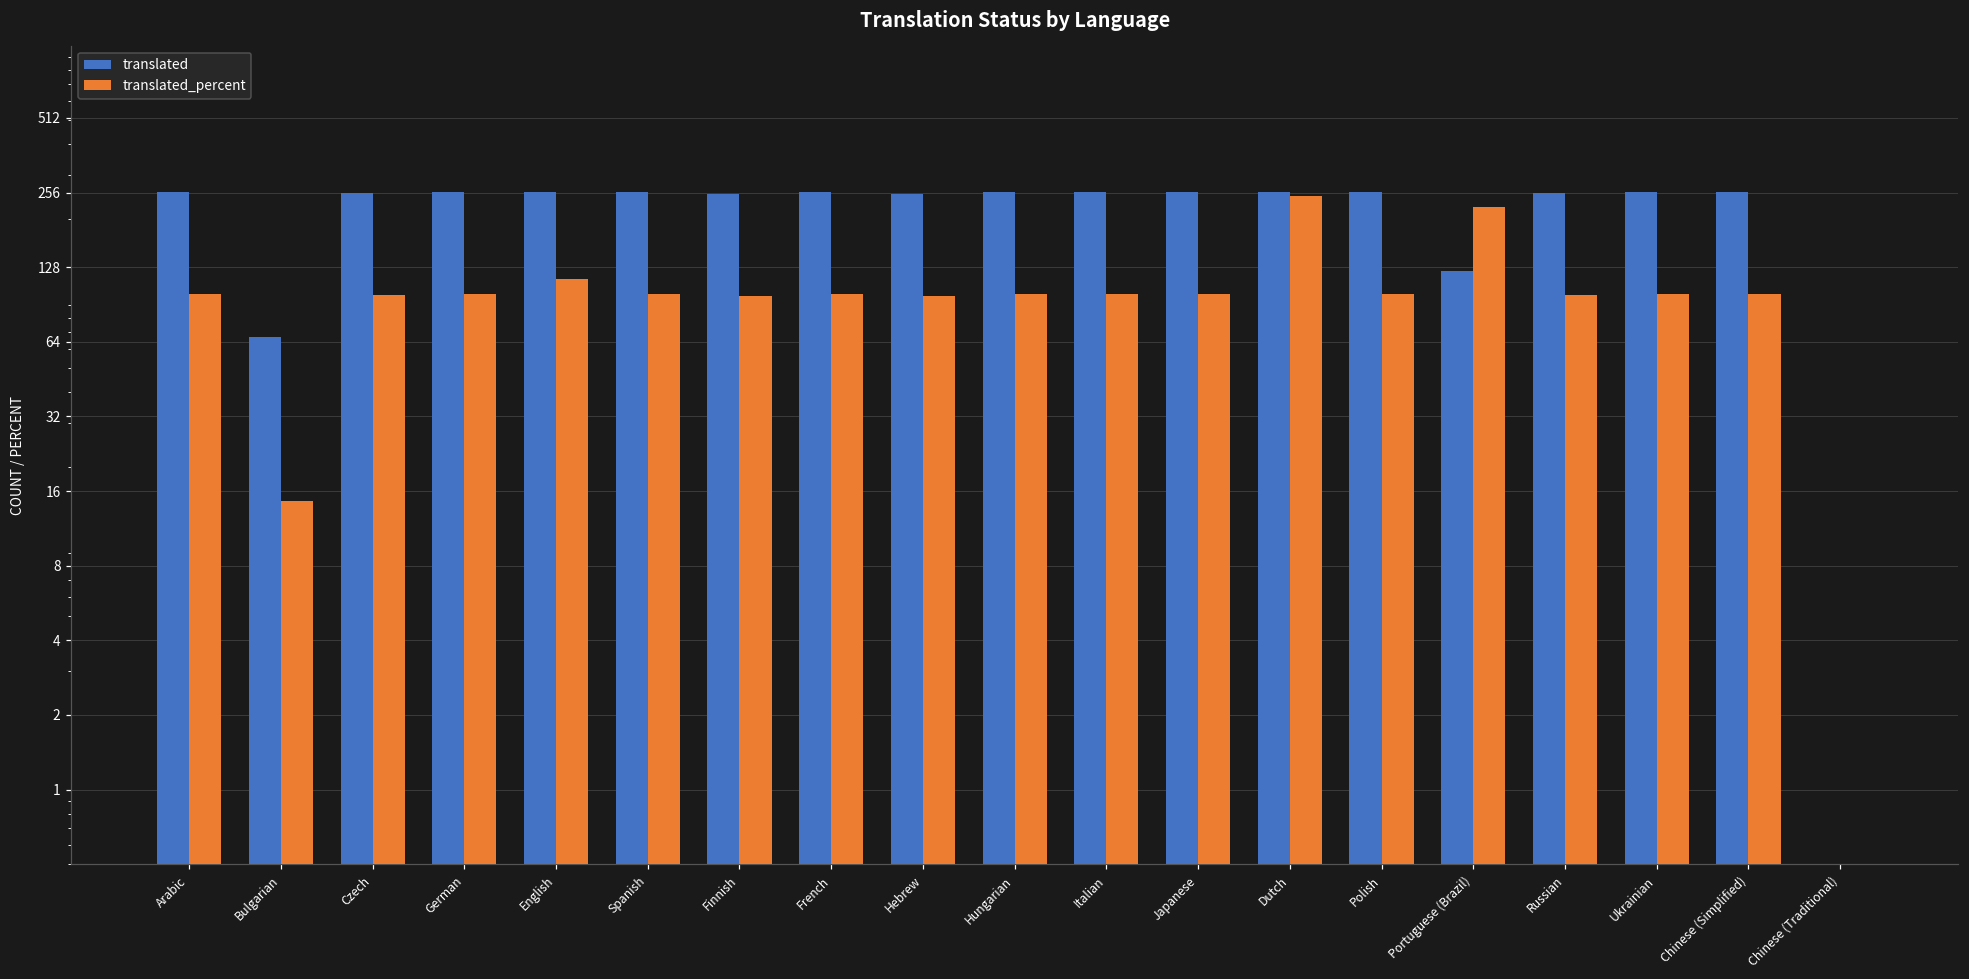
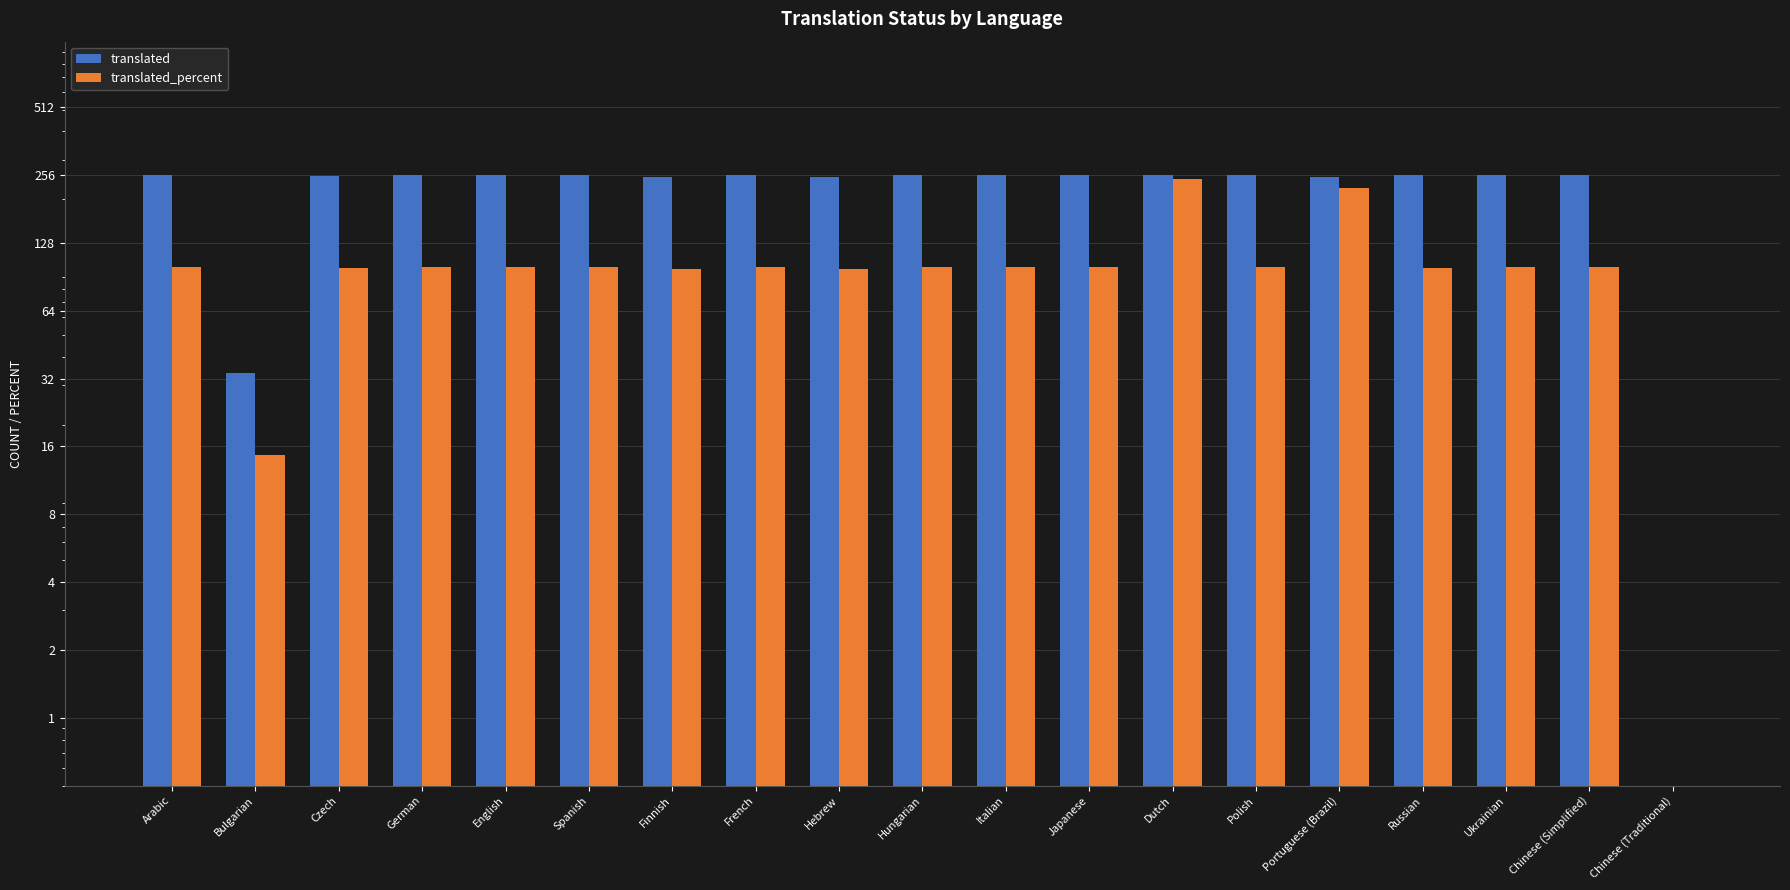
  {
    "translated": {
      "Arabic": 260,
-     "Bulgarian": 67,
+     "Bulgarian": 34,
      "Czech": 250,
      "German": 260,
      "English": 260,
      "Spanish": 260,
      "Finnish": 250,
      "French": 260,
      "Hebrew": 250,
      "Hungarian": 260,
      "Italian": 260,
      "Japanese": 260,
      "Dutch": 260,
      "Polish": 260,
-     "Portuguese (Brazil)": 120,
+     "Portuguese (Brazil)": 250,
      "Russian": 260,
      "Ukrainian": 260,
      "Chinese (Simplified)": 260
    },
    "translated_percent": {
      "Arabic": 100,
      "Bulgarian": 15,
      "Czech": 100,
      "German": 100,
-     "English": 110,
+     "English": 100,
      "Spanish": 100,
      "Finnish": 100,
      "French": 100,
      "Hebrew": 100,
      "Hungarian": 100,
      "Italian": 100,
      "Japanese": 100,
      "Dutch": 250,
      "Polish": 100,
      "Portuguese (Brazil)": 220,
      "Russian": 100,
      "Ukrainian": 100,
      "Chinese (Simplified)": 100
    }
  }
